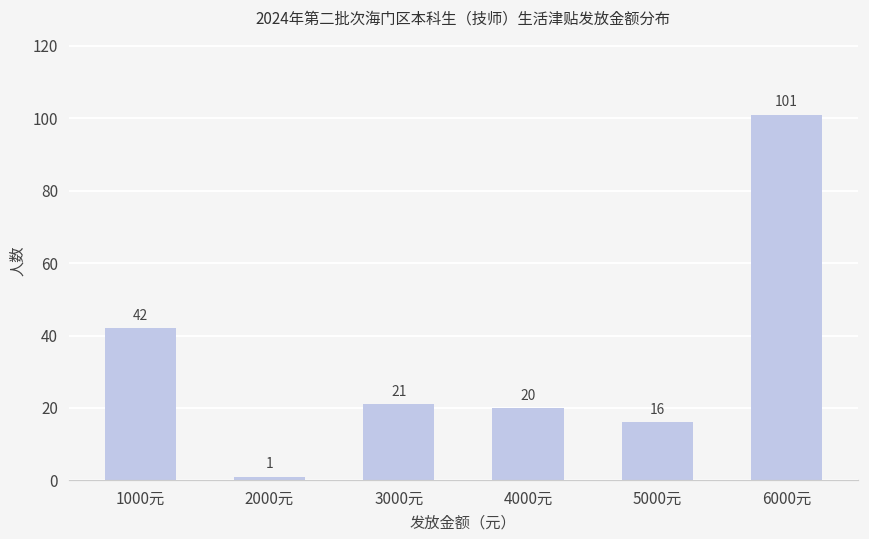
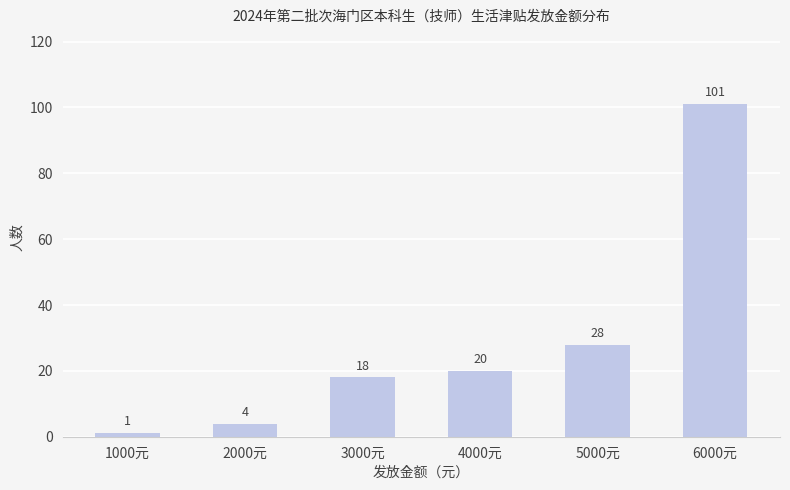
  {
-   "1000元": 42,
-   "2000元": 1,
-   "3000元": 21,
+   "1000元": 1,
+   "2000元": 4,
+   "3000元": 18,
    "4000元": 20,
-   "5000元": 16,
+   "5000元": 28,
    "6000元": 101
  }
